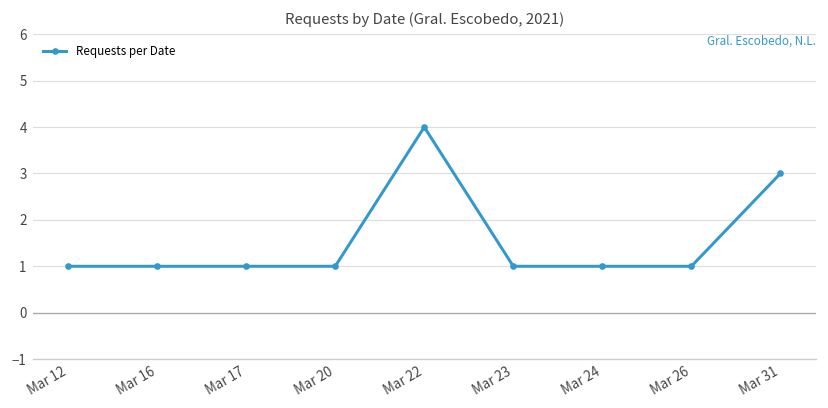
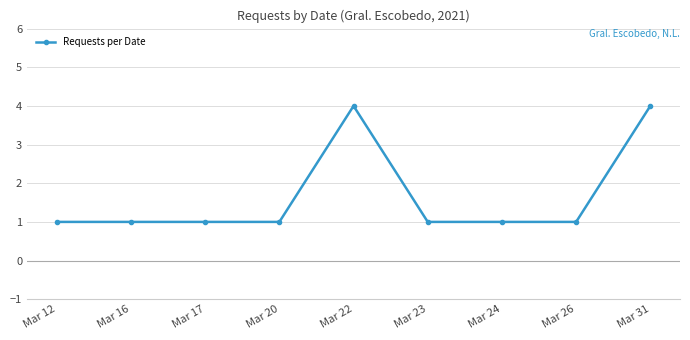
  {
    "Mar 12": 1,
    "Mar 16": 1,
    "Mar 17": 1,
    "Mar 20": 1,
    "Mar 22": 4,
    "Mar 23": 1,
    "Mar 24": 1,
    "Mar 26": 1,
-   "Mar 31": 3
+   "Mar 31": 4
  }
